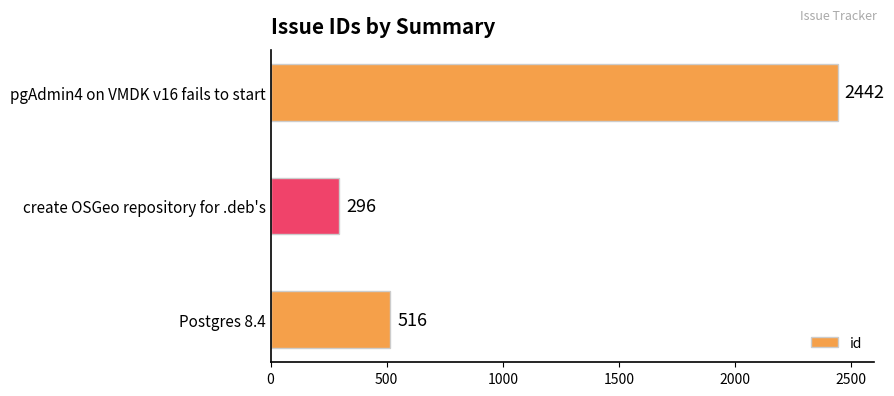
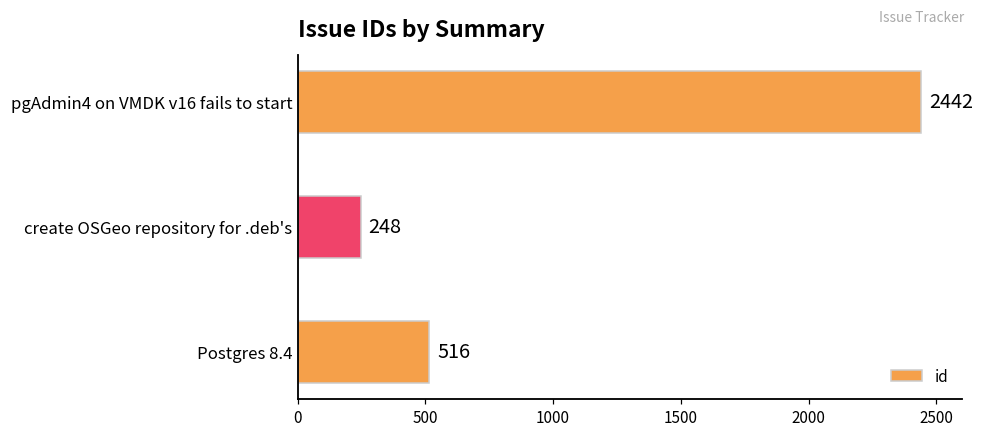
  {
    "pgAdmin4 on VMDK v16 fails to start": 2442,
-   "create OSGeo repository for .deb's": 296,
+   "create OSGeo repository for .deb's": 248,
    "Postgres 8.4": 516
  }
